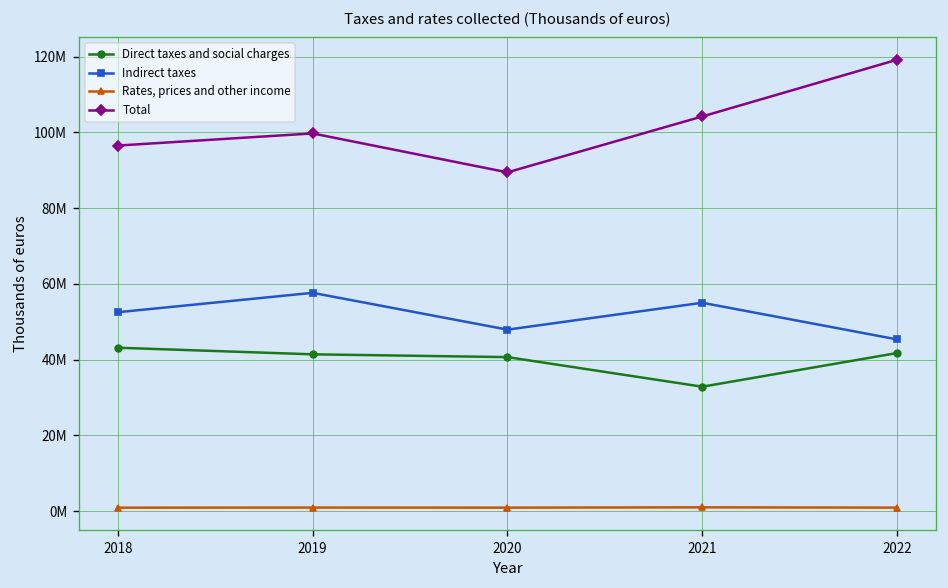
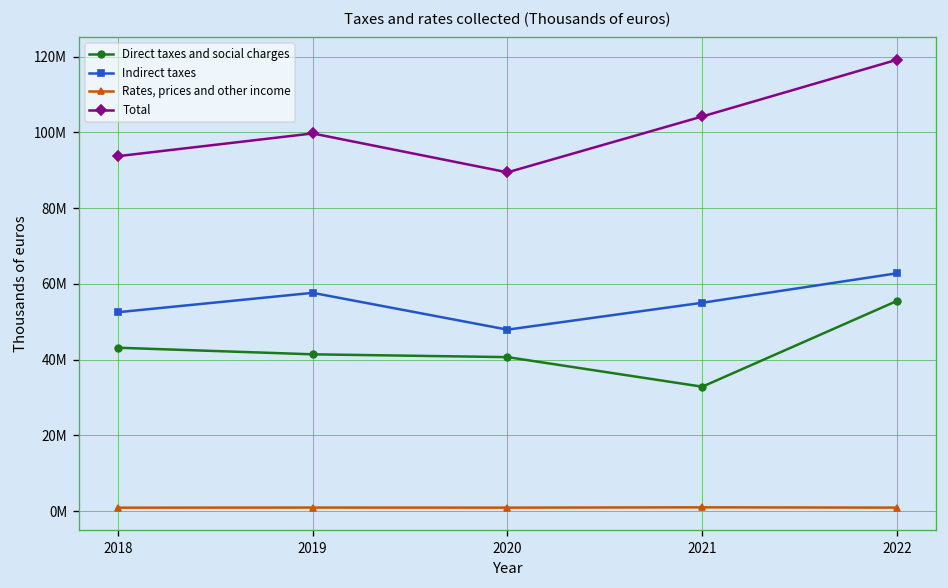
  {
    "Direct taxes and social charges": {
      "2018": 43000000,
      "2019": 41000000,
      "2020": 41000000,
      "2021": 33000000,
-     "2022": 42000000
+     "2022": 55000000
    },
    "Indirect taxes": {
      "2018": 52000000,
      "2019": 58000000,
      "2020": 48000000,
      "2021": 55000000,
-     "2022": 45000000
+     "2022": 63000000
    },
    "Rates, prices and other income": {
      "2018": 1000000,
      "2019": 1000000,
      "2020": 1000000,
      "2021": 1000000,
      "2022": 1000000
    },
    "Total": {
-     "2018": 97000000,
+     "2018": 94000000,
      "2019": 100000000,
      "2020": 89000000,
      "2021": 104000000,
      "2022": 119000000
    }
  }
